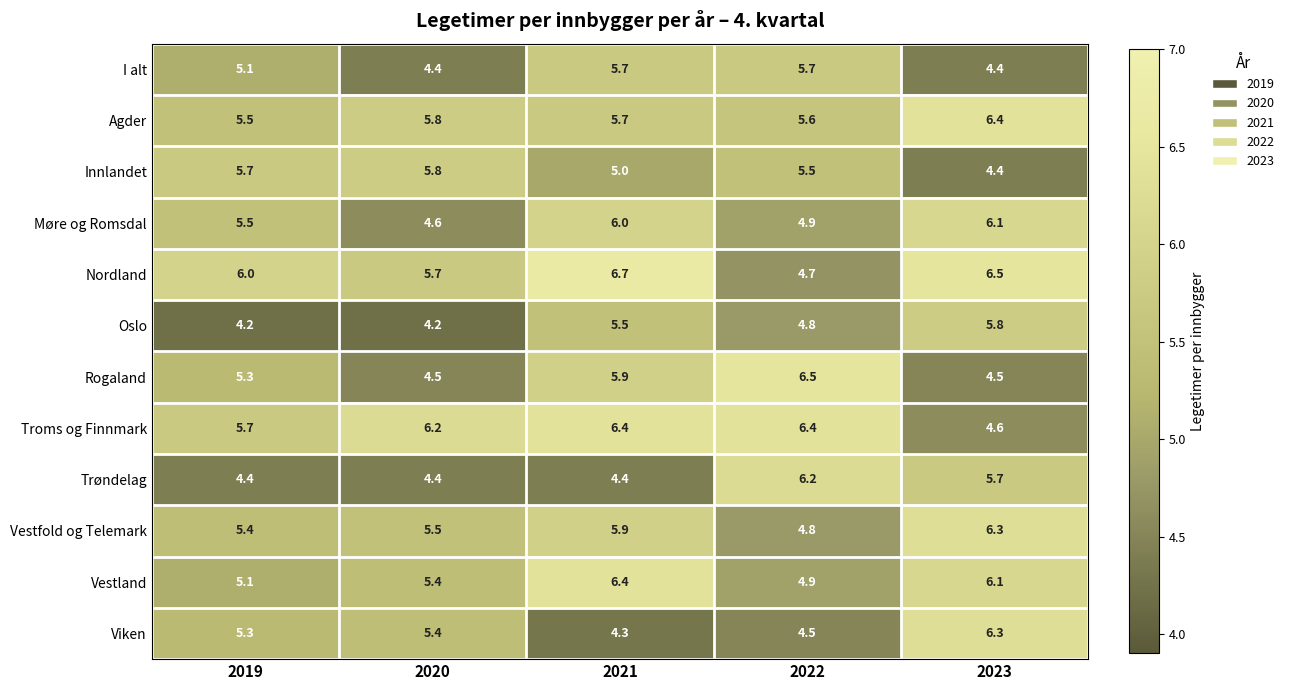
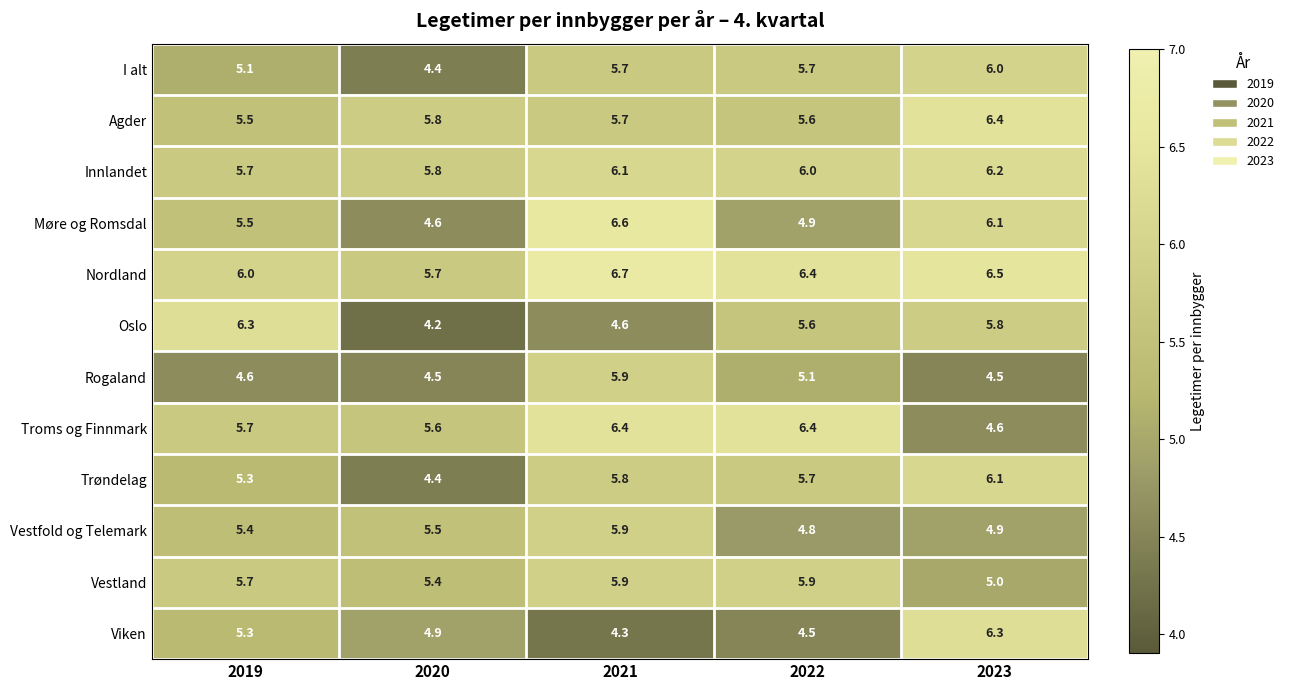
  {
    "I alt": {
      "2019": 5.1,
      "2020": 4.4,
      "2021": 5.7,
      "2022": 5.7,
-     "2023": 4.4
+     "2023": 6.0
    },
    "Agder": {
      "2019": 5.5,
      "2020": 5.8,
      "2021": 5.7,
      "2022": 5.6,
      "2023": 6.4
    },
    "Innlandet": {
      "2019": 5.7,
      "2020": 5.8,
-     "2021": 5.0,
-     "2022": 5.5,
-     "2023": 4.4
+     "2021": 6.1,
+     "2022": 6.0,
+     "2023": 6.2
    },
    "Møre og Romsdal": {
      "2019": 5.5,
      "2020": 4.6,
-     "2021": 6.0,
+     "2021": 6.6,
      "2022": 4.9,
      "2023": 6.1
    },
    "Nordland": {
      "2019": 6.0,
      "2020": 5.7,
      "2021": 6.7,
-     "2022": 4.7,
+     "2022": 6.4,
      "2023": 6.5
    },
    "Oslo": {
-     "2019": 4.2,
+     "2019": 6.3,
      "2020": 4.2,
-     "2021": 5.5,
-     "2022": 4.8,
+     "2021": 4.6,
+     "2022": 5.6,
      "2023": 5.8
    },
    "Rogaland": {
-     "2019": 5.3,
+     "2019": 4.6,
      "2020": 4.5,
      "2021": 5.9,
-     "2022": 6.5,
+     "2022": 5.1,
      "2023": 4.5
    },
    "Troms og Finnmark": {
      "2019": 5.7,
-     "2020": 6.2,
+     "2020": 5.6,
      "2021": 6.4,
      "2022": 6.4,
      "2023": 4.6
    },
    "Trøndelag": {
-     "2019": 4.4,
+     "2019": 5.3,
      "2020": 4.4,
-     "2021": 4.4,
-     "2022": 6.2,
-     "2023": 5.7
+     "2021": 5.8,
+     "2022": 5.7,
+     "2023": 6.1
    },
    "Vestfold og Telemark": {
      "2019": 5.4,
      "2020": 5.5,
      "2021": 5.9,
      "2022": 4.8,
-     "2023": 6.3
+     "2023": 4.9
    },
    "Vestland": {
-     "2019": 5.1,
+     "2019": 5.7,
      "2020": 5.4,
-     "2021": 6.4,
-     "2022": 4.9,
-     "2023": 6.1
+     "2021": 5.9,
+     "2022": 5.9,
+     "2023": 5.0
    },
    "Viken": {
      "2019": 5.3,
-     "2020": 5.4,
+     "2020": 4.9,
      "2021": 4.3,
      "2022": 4.5,
      "2023": 6.3
    }
  }
